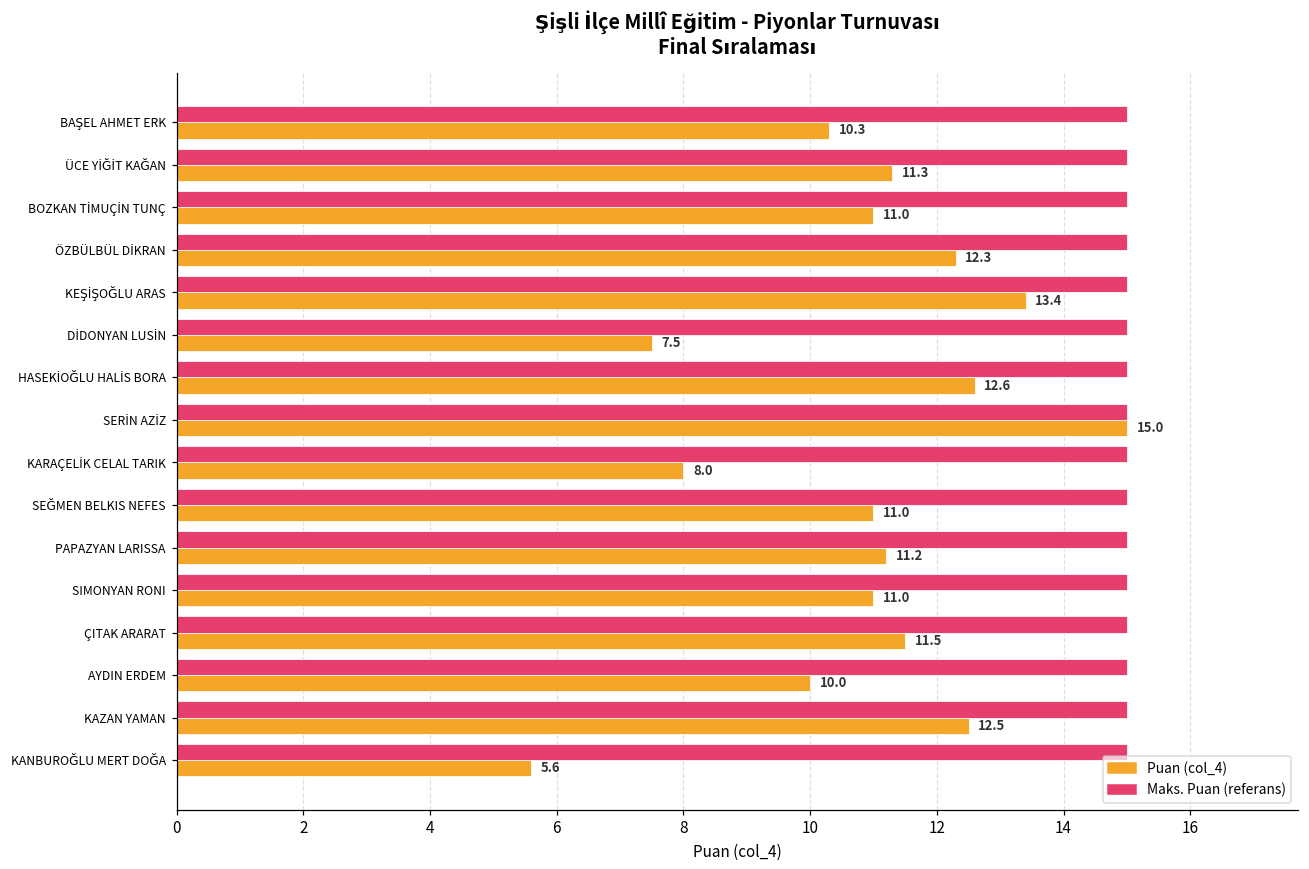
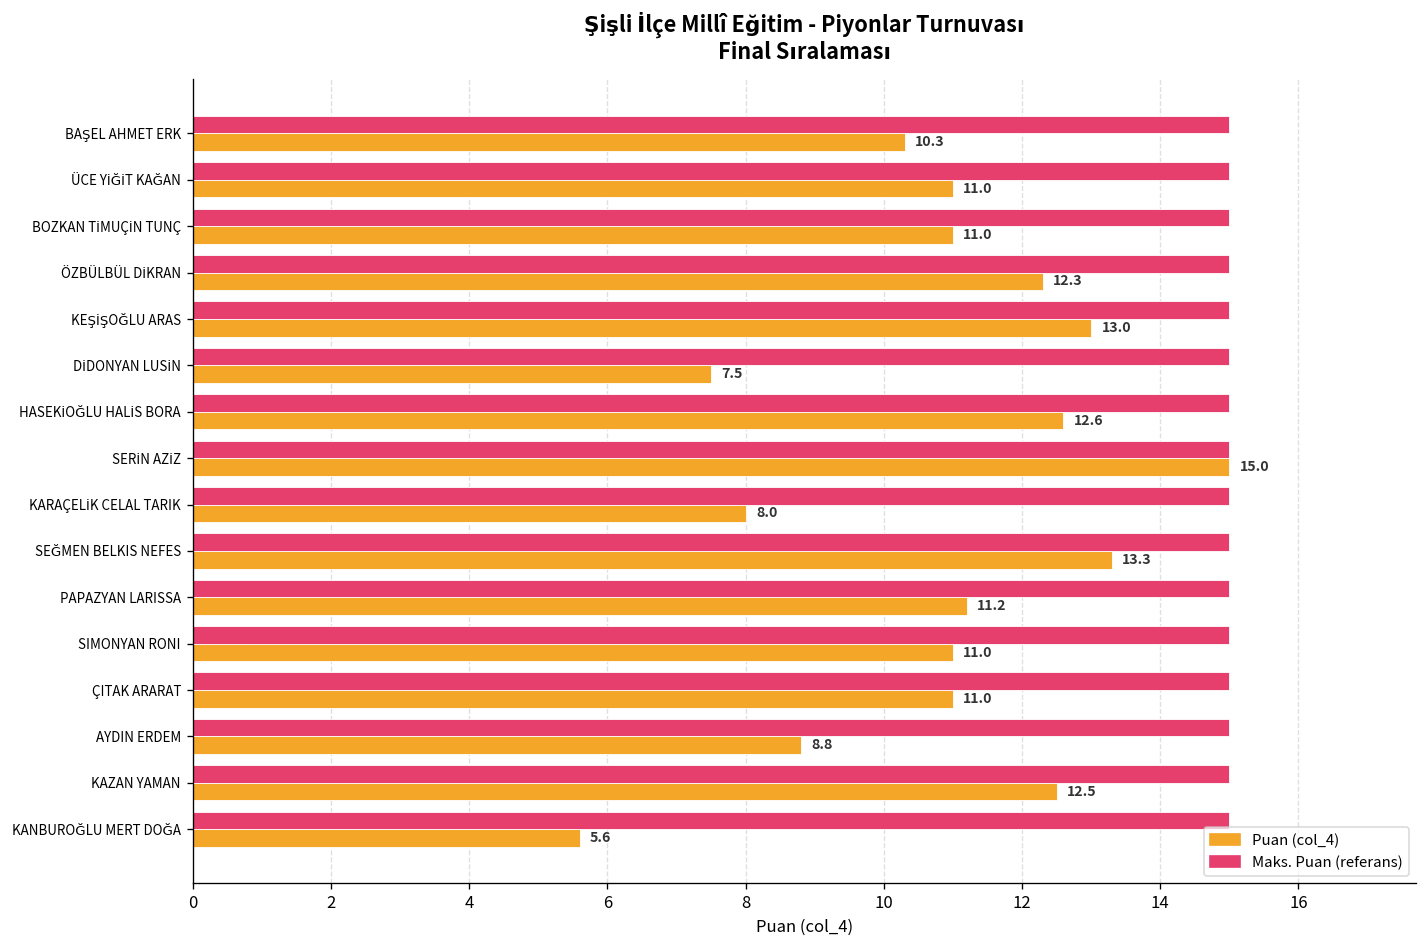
  {
    "Puan (col_4)": {
      "BAŞEL AHMET ERK": 10.3,
-     "ÜCE YİĞİT KAĞAN": 11.3,
+     "ÜCE YİĞİT KAĞAN": 11.0,
      "BOZKAN TİMUÇİN TUNÇ": 11.0,
      "ÖZBÜLBÜL DİKRAN": 12.3,
-     "KEŞİŞOĞLU ARAS": 13.4,
+     "KEŞİŞOĞLU ARAS": 13.0,
      "DİDONYAN LUSİN": 7.5,
      "HASEKİOĞLU HALİS BORA": 12.6,
      "SERİN AZİZ": 15.0,
      "KARAÇELİK CELAL TARIK": 8.0,
-     "SEĞMEN BELKIS NEFES": 11.0,
+     "SEĞMEN BELKIS NEFES": 13.3,
      "PAPAZYAN LARISSA": 11.2,
      "SIMONYAN RONI": 11.0,
-     "ÇITAK ARARAT": 11.5,
-     "AYDIN ERDEM": 10.0,
+     "ÇITAK ARARAT": 11.0,
+     "AYDIN ERDEM": 8.8,
      "KAZAN YAMAN": 12.5,
      "KANBUROĞLU MERT DOĞA": 5.6
    },
    "Maks. Puan (referans)": {
      "BAŞEL AHMET ERK": 15.0,
      "ÜCE YİĞİT KAĞAN": 15.0,
      "BOZKAN TİMUÇİN TUNÇ": 15.0,
      "ÖZBÜLBÜL DİKRAN": 15.0,
      "KEŞİŞOĞLU ARAS": 15.0,
      "DİDONYAN LUSİN": 15.0,
      "HASEKİOĞLU HALİS BORA": 15.0,
      "SEĞMEN BELKIS NEFES": 15.0,
      "PAPAZYAN LARISSA": 15.0,
      "SIMONYAN RONI": 15.0,
      "ÇITAK ARARAT": 15.0,
      "AYDIN ERDEM": 15.0,
      "KAZAN YAMAN": 15.0,
      "KANBUROĞLU MERT DOĞA": 15.0
    }
  }
